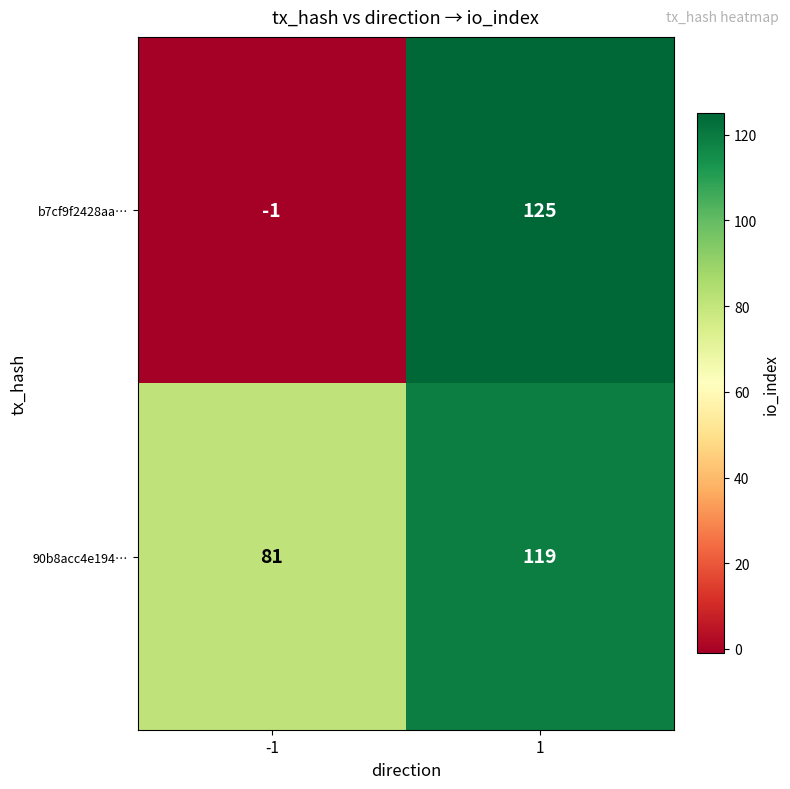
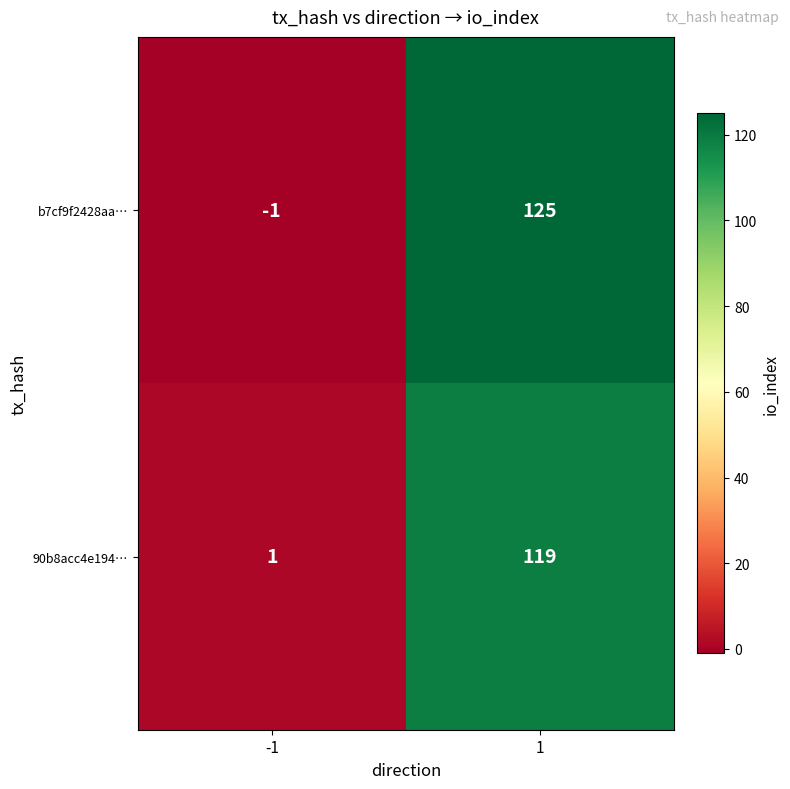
  {
    "b7cf9f2428aa…": {
      "-1": -1,
      "1": 125
    },
    "90b8acc4e194…": {
-     "-1": 81,
+     "-1": 1,
      "1": 119
    }
  }
